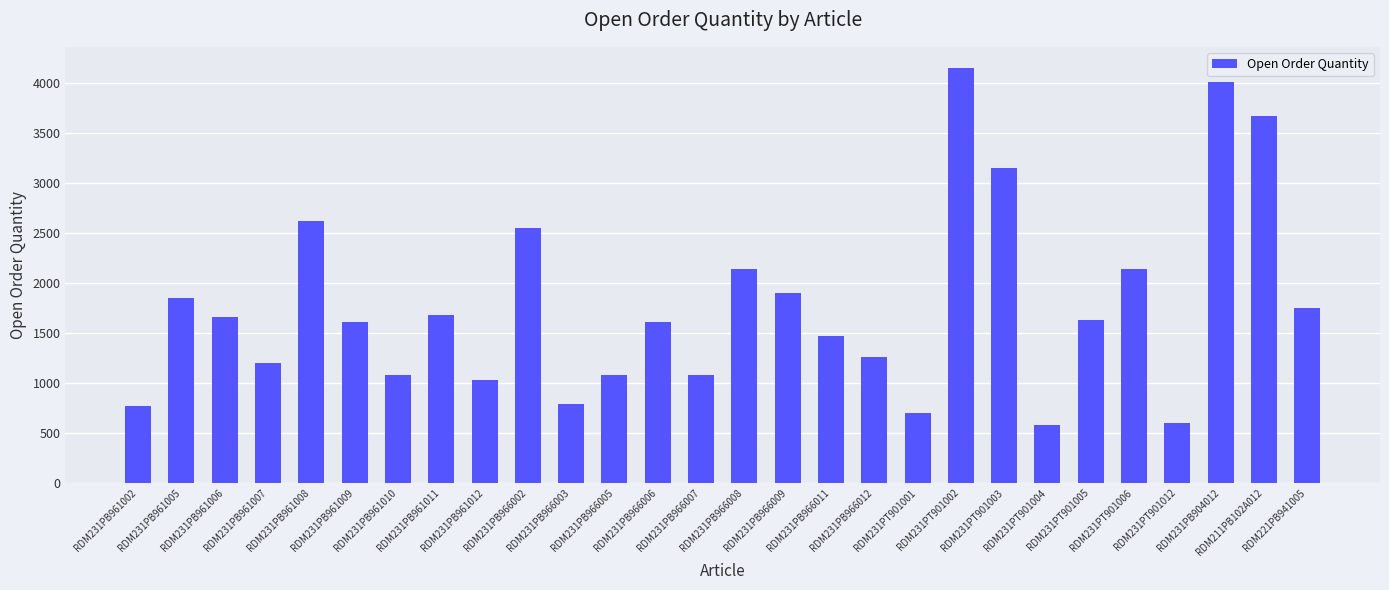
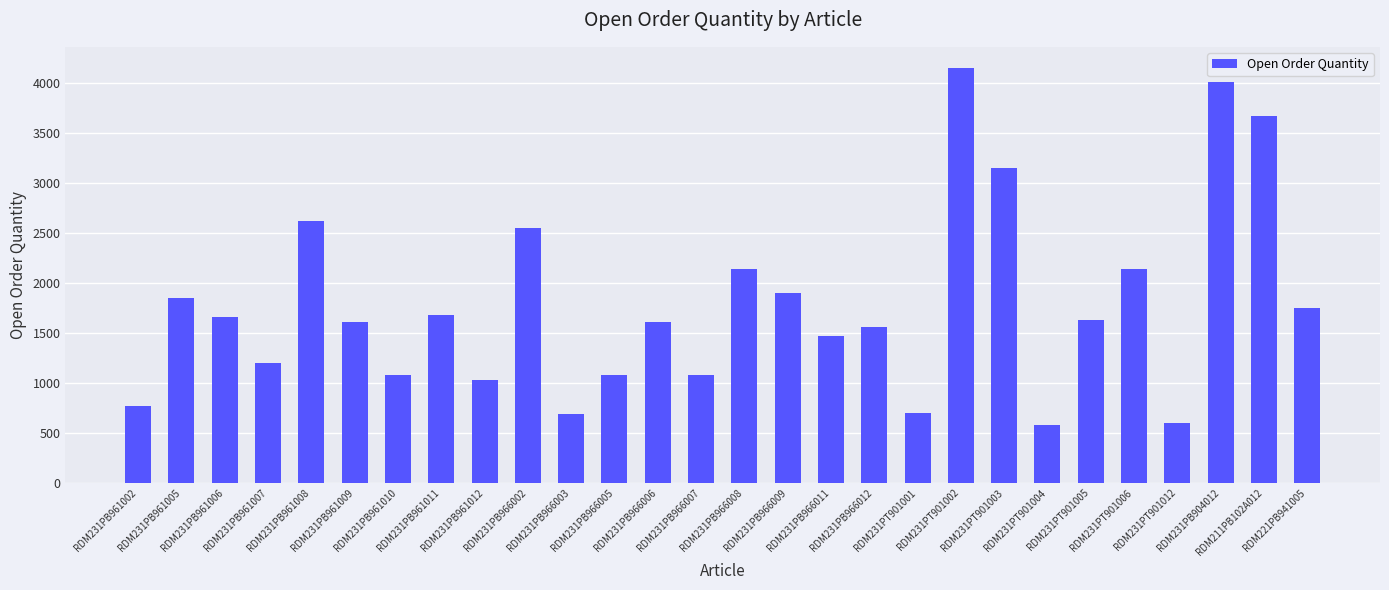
  {
    "RDM231PB961002": 770,
    "RDM231PB961005": 1850,
    "RDM231PB961006": 1660,
    "RDM231PB961007": 1200,
    "RDM231PB961008": 2620,
    "RDM231PB961009": 1610,
    "RDM231PB961010": 1080,
    "RDM231PB961011": 1680,
    "RDM231PB961012": 1030,
    "RDM231PB966002": 2550,
-   "RDM231PB966003": 790,
+   "RDM231PB966003": 690,
    "RDM231PB966005": 1080,
    "RDM231PB966006": 1610,
    "RDM231PB966007": 1080,
    "RDM231PB966008": 2140,
    "RDM231PB966009": 1900,
    "RDM231PB966011": 1460,
-   "RDM231PB966012": 1260,
+   "RDM231PB966012": 1560,
    "RDM231PT901001": 700,
    "RDM231PT901002": 4150,
    "RDM231PT901003": 3140,
    "RDM231PT901004": 580,
    "RDM231PT901005": 1630,
    "RDM231PT901006": 2140,
    "RDM231PT901012": 600,
    "RDM231PB904012": 4010,
    "RDM211PB102A012": 3670,
    "RDM221PB941005": 1750
  }
